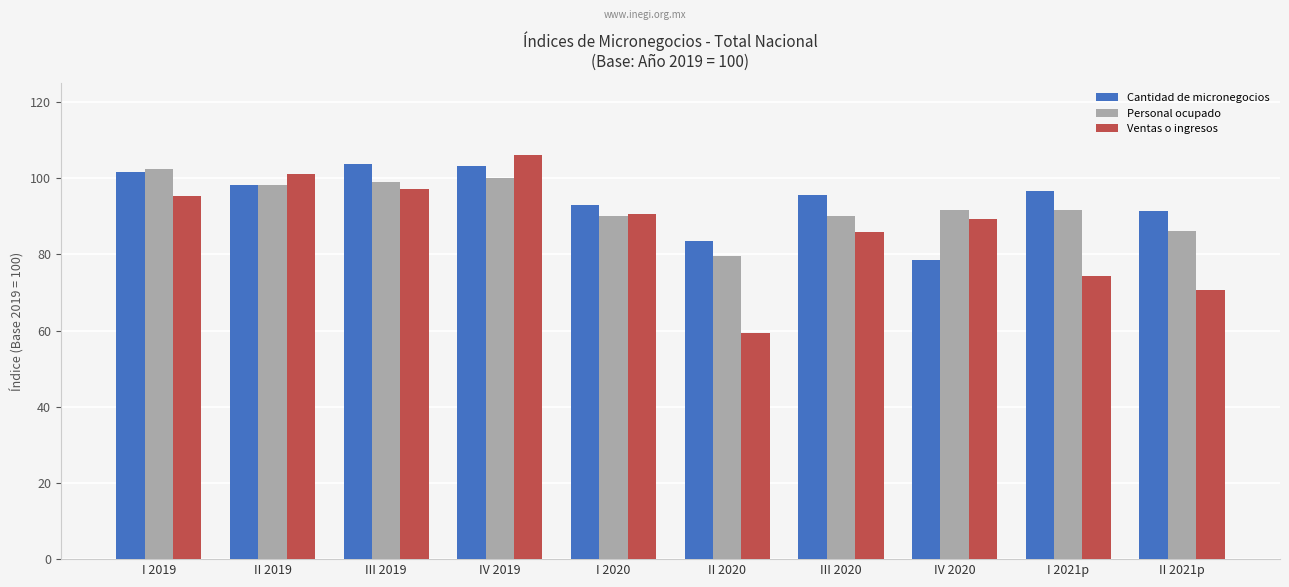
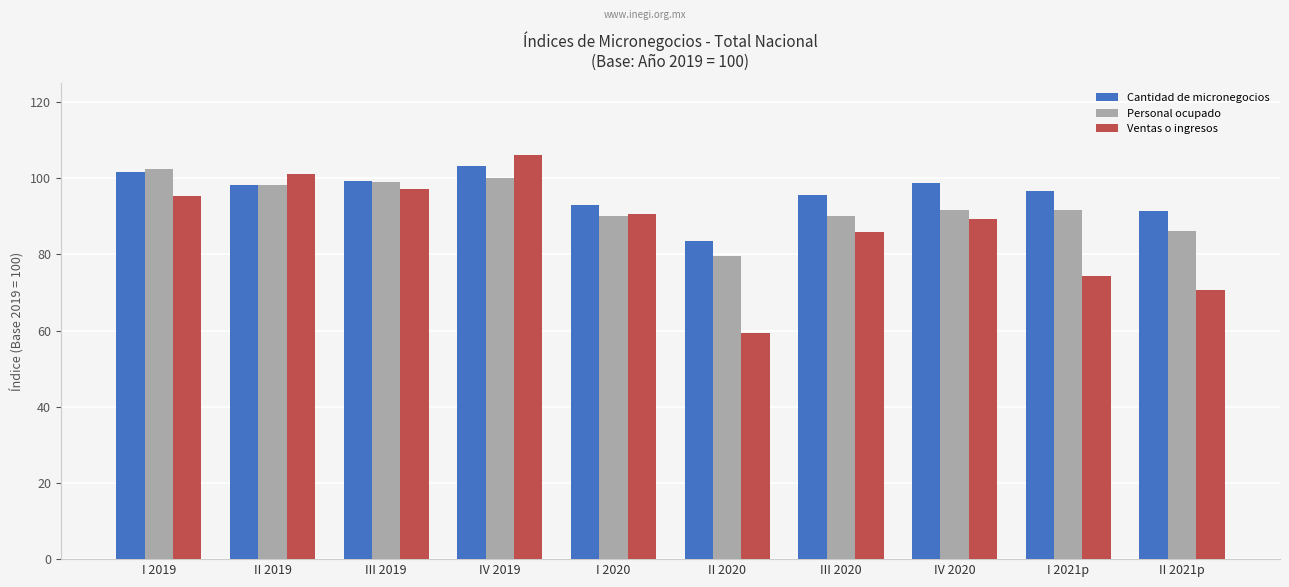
  {
    "Cantidad de micronegocios": {
      "I 2019": 102,
      "II 2019": 98,
-     "III 2019": 104,
+     "III 2019": 99,
      "IV 2019": 103,
      "I 2020": 93,
      "II 2020": 84,
      "III 2020": 96,
-     "IV 2020": 79,
+     "IV 2020": 99,
      "I 2021p": 97,
      "II 2021p": 91
    },
    "Personal ocupado": {
      "I 2019": 102,
      "II 2019": 98,
      "III 2019": 99,
      "IV 2019": 100,
      "I 2020": 90,
      "II 2020": 80,
      "III 2020": 90,
      "IV 2020": 92,
      "I 2021p": 92,
      "II 2021p": 86
    },
    "Ventas o ingresos": {
      "I 2019": 95,
      "II 2019": 101,
      "III 2019": 97,
      "IV 2019": 106,
      "I 2020": 91,
      "II 2020": 59,
      "III 2020": 86,
      "IV 2020": 89,
      "I 2021p": 74,
      "II 2021p": 71
    }
  }
